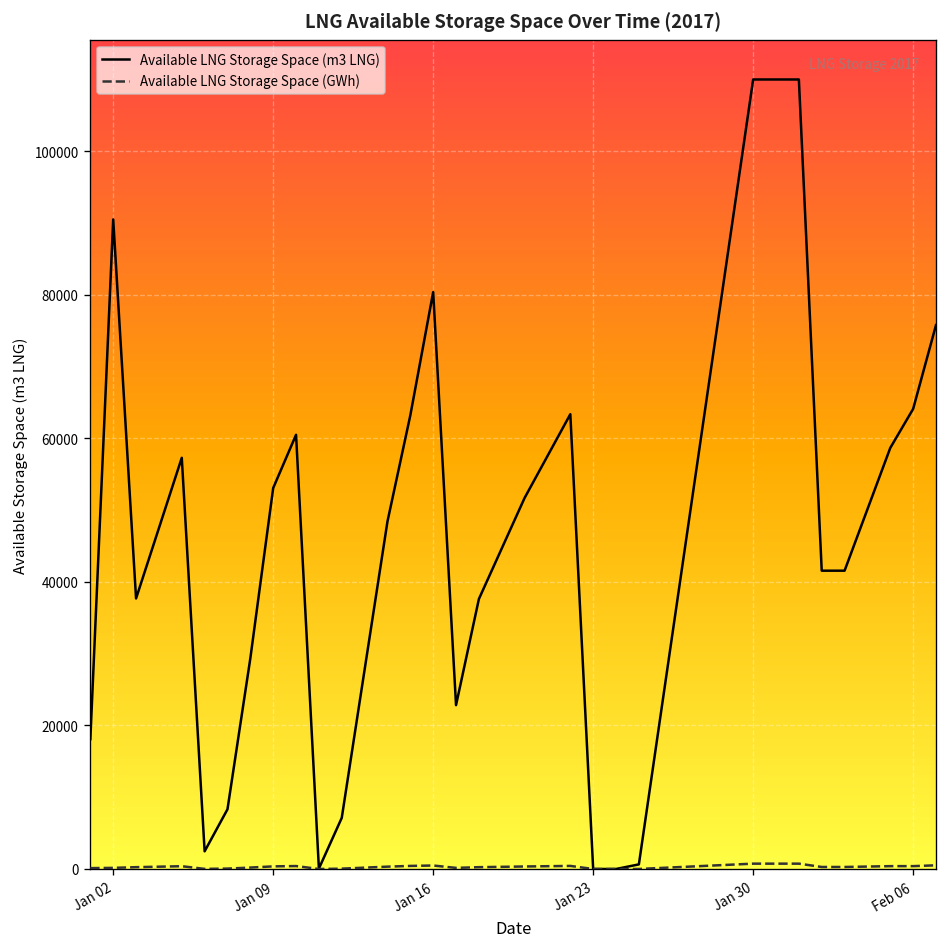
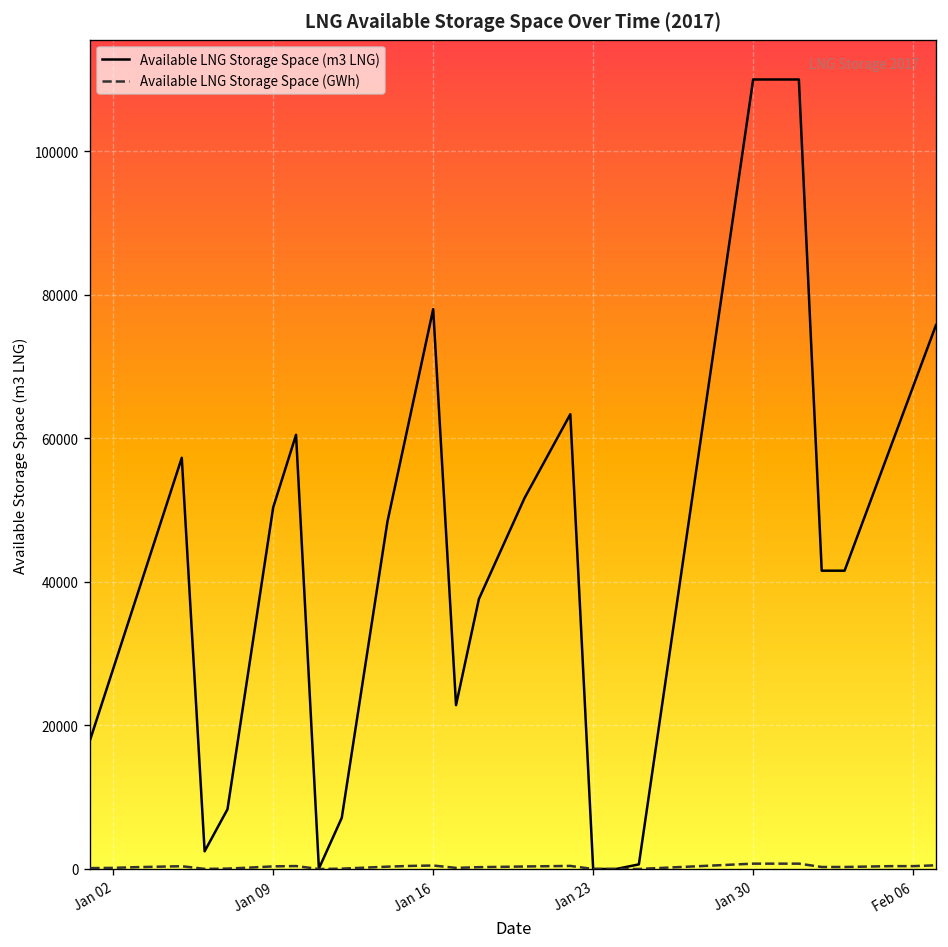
  {
    "Available LNG Storage Space (m3 LNG)": {
-     "Jan 02": 91000,
-     "Jan 09": 53000,
-     "Jan 16": 80000,
+     "Jan 02": 28000,
+     "Jan 09": 50000,
+     "Jan 16": 78000,
      "Jan 30": 110000,
-     "Feb 06": 64000
+     "Feb 06": 67000
    },
    "Available LNG Storage Space (GWh)": {
      "Jan 02": 0,
      "Jan 09": 0,
      "Jan 16": 0,
      "Jan 30": 1000,
      "Feb 06": 0
    }
  }
